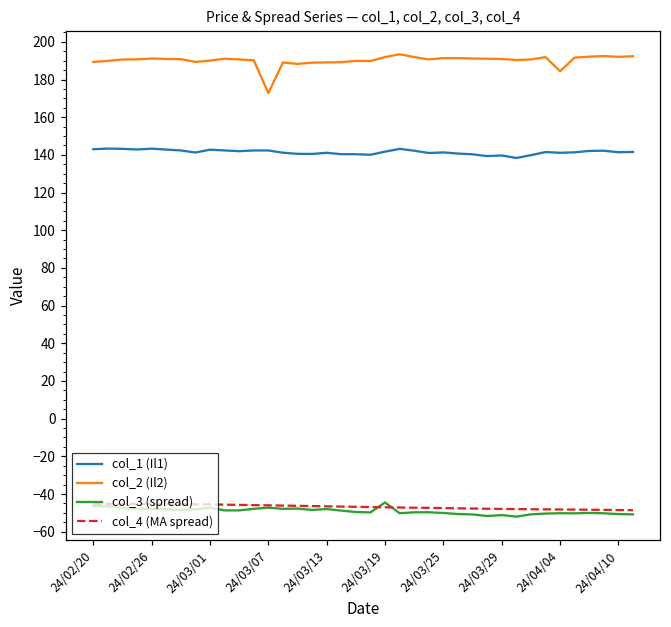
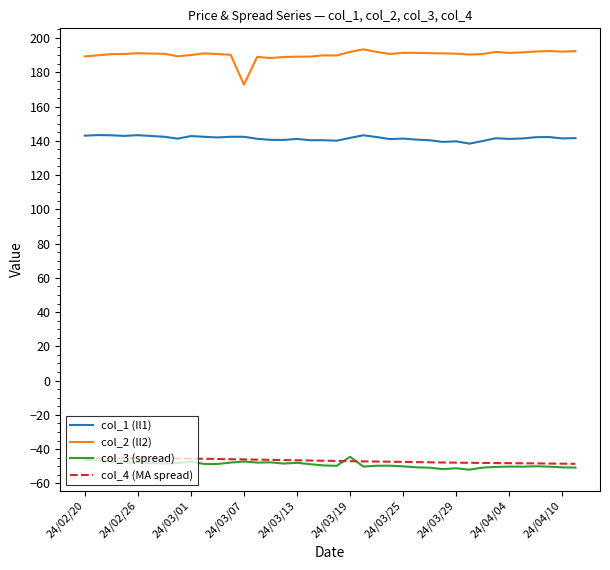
  {
    "col_1 (Il1)": {
      "24/02/20": 143,
      "24/02/26": 143,
      "24/03/01": 143,
      "24/03/07": 142,
      "24/03/13": 141,
      "24/03/19": 142,
      "24/03/25": 141,
      "24/03/29": 140,
      "24/04/04": 141,
      "24/04/10": 141
    },
    "col_2 (Il2)": {
      "24/02/20": 189,
      "24/02/26": 191,
      "24/03/01": 190,
      "24/03/07": 173,
      "24/03/13": 189,
      "24/03/19": 192,
      "24/03/25": 191,
      "24/03/29": 191,
-     "24/04/04": 184,
+     "24/04/04": 191,
      "24/04/10": 192
    },
    "col_3 (spread)": {
      "24/03/19": -45,
      "24/03/25": -50,
      "24/03/29": -51,
      "24/04/04": -50,
      "24/04/10": -51
    },
    "col_4 (MA spread)": {
      "24/03/19": -47,
      "24/03/25": -47,
      "24/03/29": -48,
      "24/04/04": -48,
      "24/04/10": -49
    }
  }
